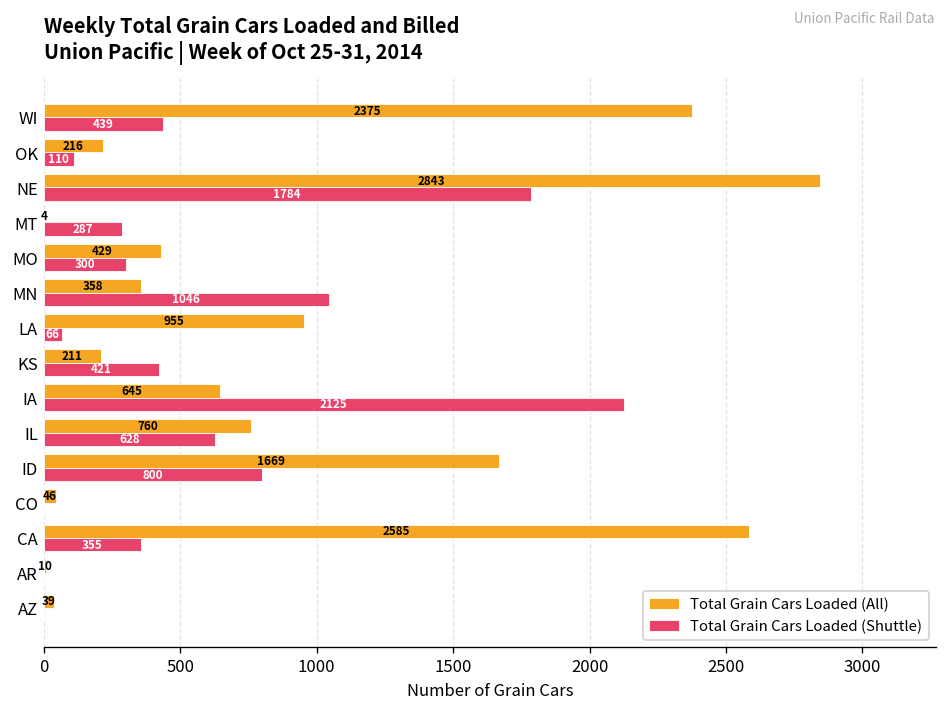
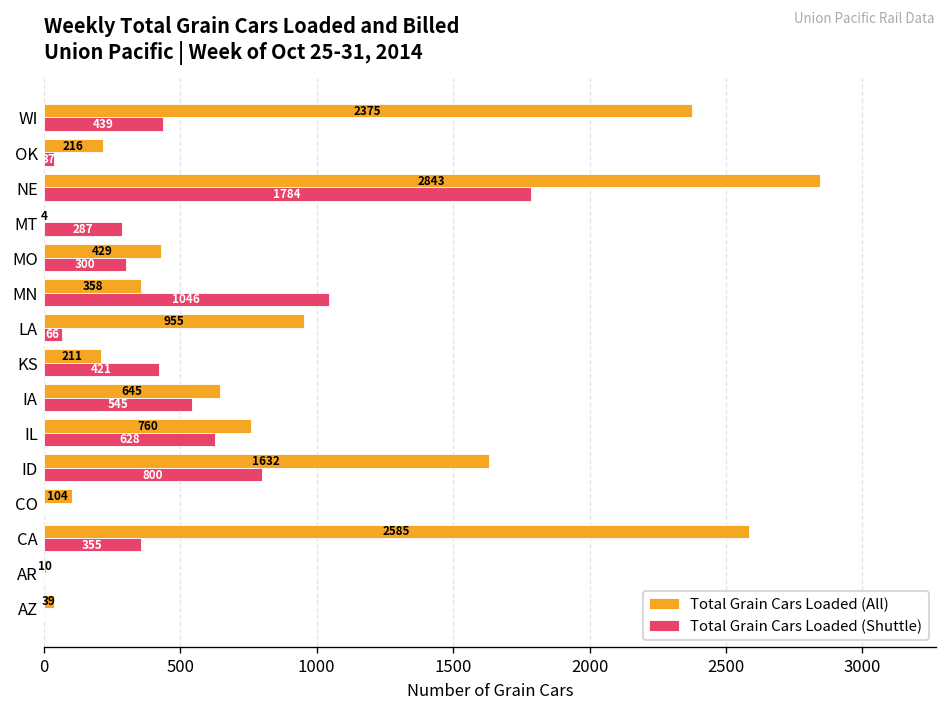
  {
    "Total Grain Cars Loaded (All)": {
      "WI": 2375,
      "OK": 216,
      "NE": 2843,
      "MT": 4,
      "MO": 429,
      "MN": 358,
      "LA": 955,
      "KS": 211,
      "IA": 645,
      "IL": 760,
-     "ID": 1669,
-     "CO": 46,
+     "ID": 1632,
+     "CO": 104,
      "CA": 2585,
      "AR": 10,
      "AZ": 39
    },
    "Total Grain Cars Loaded (Shuttle)": {
      "WI": 439,
-     "OK": 110,
+     "OK": 40,
      "NE": 1784,
      "MT": 287,
      "MO": 300,
      "MN": 1046,
      "LA": 66,
      "KS": 421,
-     "IA": 2125,
+     "IA": 545,
      "IL": 628,
      "ID": 800,
      "CA": 355
    }
  }
